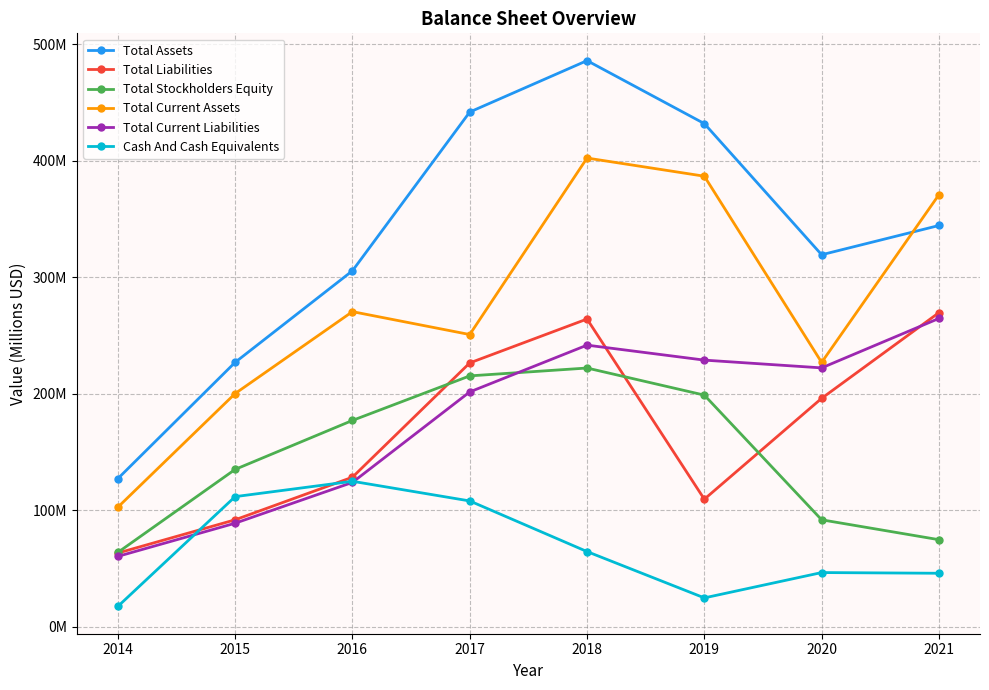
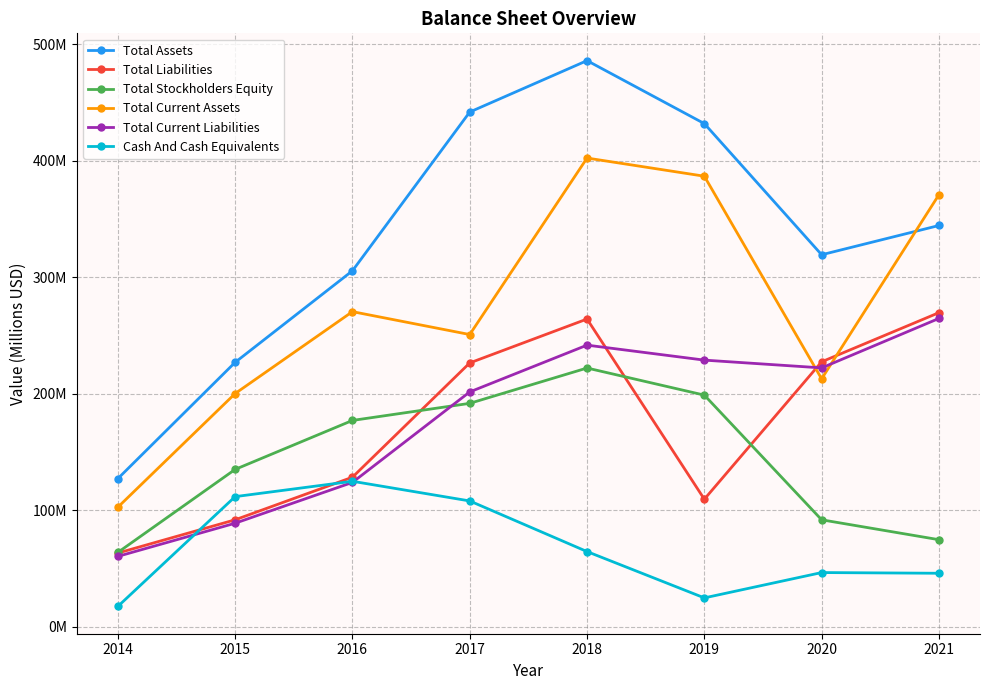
  {
    "Total Liabilities": {
      "2015": 92000000,
      "2016": 128000000,
      "2017": 227000000,
      "2018": 264000000,
      "2019": 110000000,
-     "2020": 196000000,
+     "2020": 228000000,
      "2021": 270000000
    },
    "Total Stockholders Equity": {
      "2015": 135000000,
      "2016": 177000000,
-     "2017": 215000000,
+     "2017": 192000000,
      "2018": 222000000,
      "2019": 199000000,
      "2020": 92000000,
      "2021": 75000000
    },
    "Total Current Assets": {
      "2014": 103000000,
      "2015": 200000000,
      "2016": 271000000,
      "2017": 251000000,
      "2018": 402000000,
      "2019": 387000000,
-     "2020": 227000000,
+     "2020": 213000000,
      "2021": 371000000
    },
    "Total Current Liabilities": {
      "2014": 60000000,
      "2015": 89000000,
      "2017": 202000000,
      "2018": 242000000,
      "2019": 229000000,
      "2020": 222000000,
      "2021": 265000000
    }
  }
